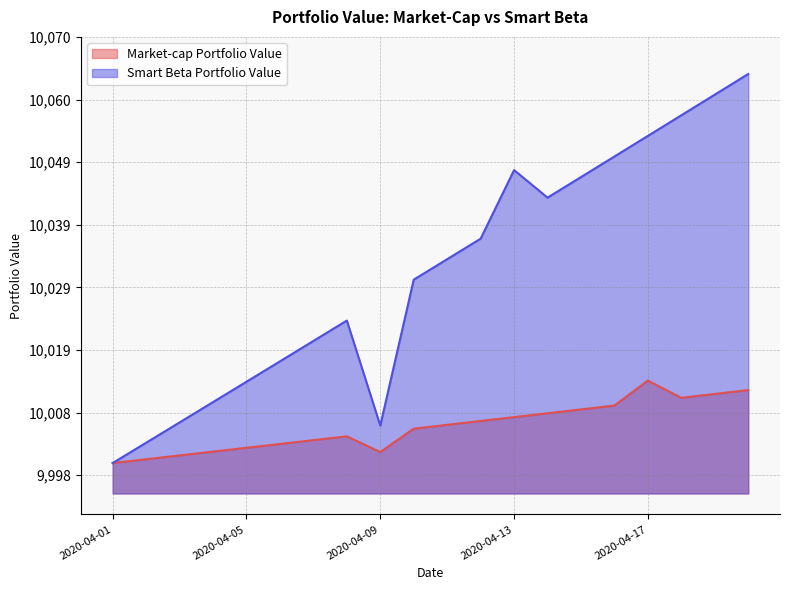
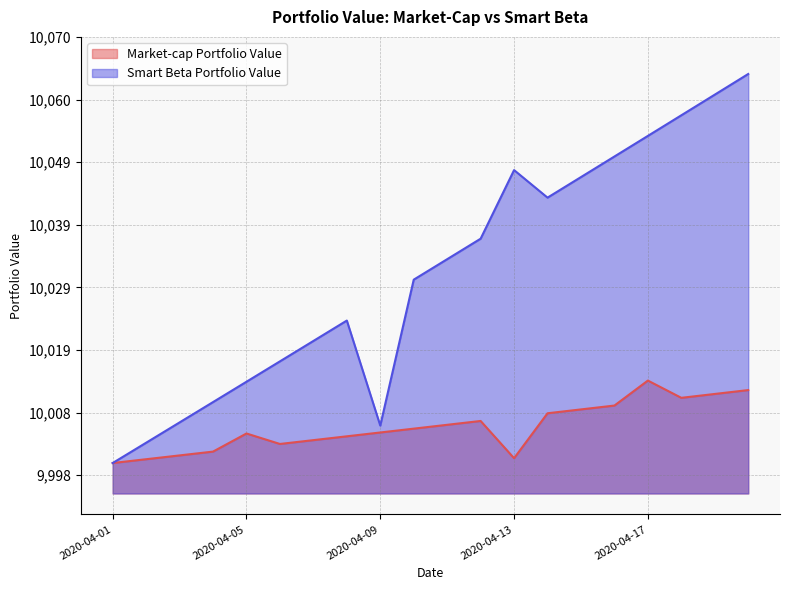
  {
    "Market-cap Portfolio Value": {
-     "2020-04-05": "10,003",
-     "2020-04-09": "10,002",
-     "2020-04-13": "10,008",
+     "2020-04-05": "10,005",
+     "2020-04-09": "10,005",
+     "2020-04-13": "10,001",
      "2020-04-17": "10,014"
    },
    "Smart Beta Portfolio Value": {
      "2020-04-05": "10,013",
      "2020-04-09": "10,006",
      "2020-04-13": "10,048",
      "2020-04-17": "10,054"
    }
  }
